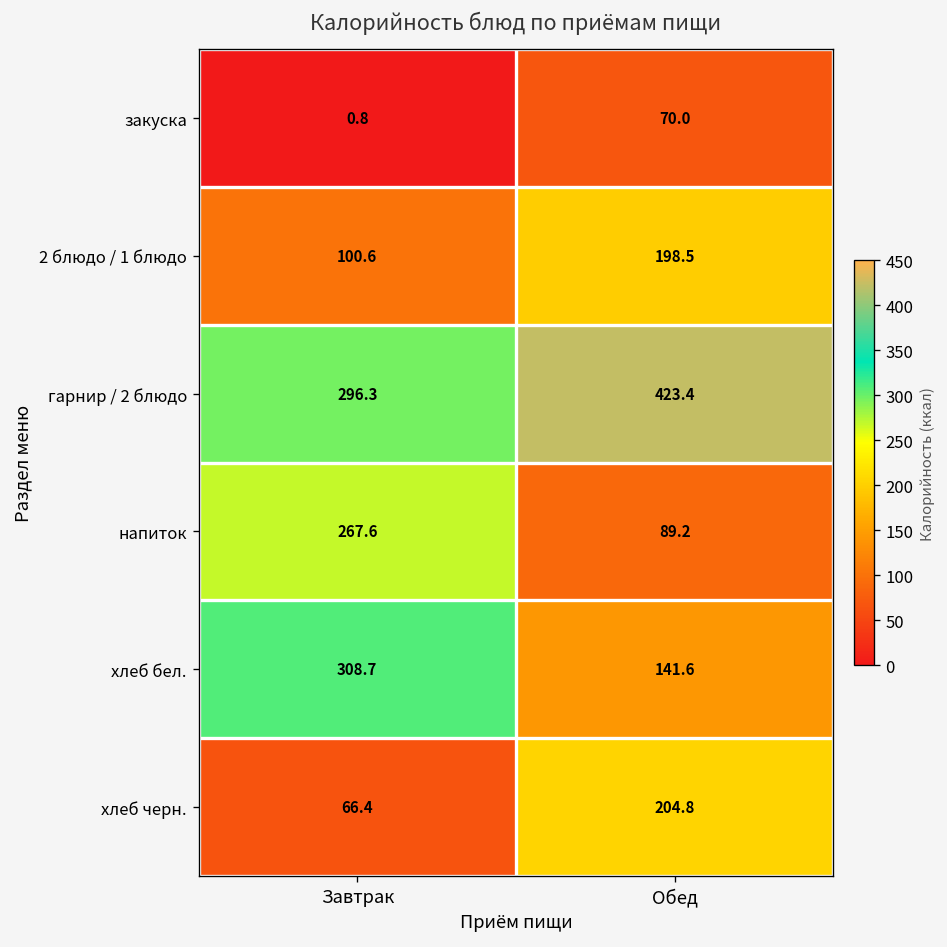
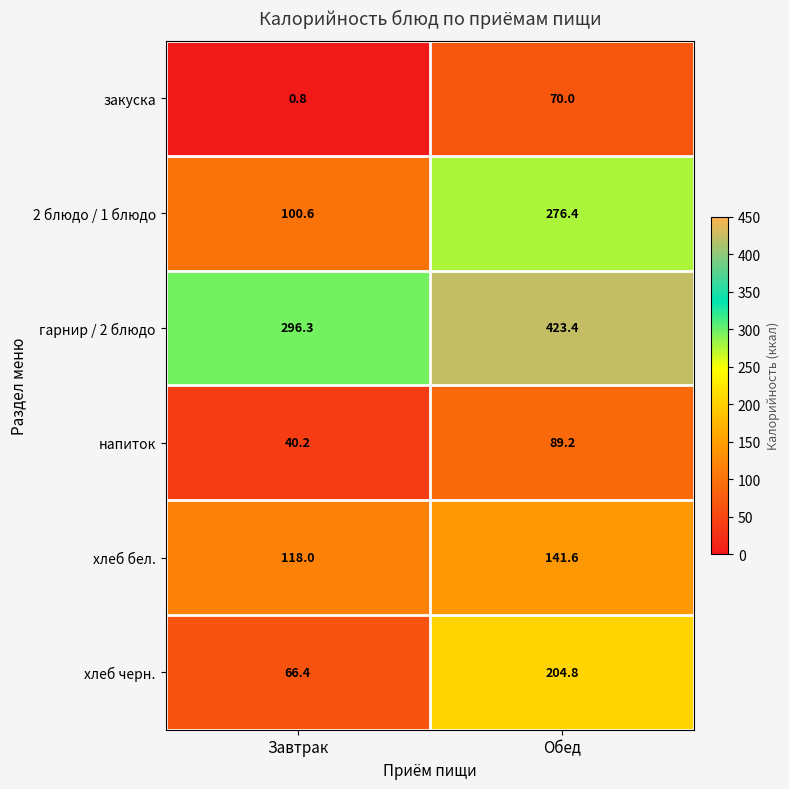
  {
    "закуска": {
      "Завтрак": 0.8,
      "Обед": 70.0
    },
    "2 блюдо / 1 блюдо": {
      "Завтрак": 100.6,
-     "Обед": 198.5
+     "Обед": 276.4
    },
    "гарнир / 2 блюдо": {
      "Завтрак": 296.3,
      "Обед": 423.4
    },
    "напиток": {
-     "Завтрак": 267.6,
+     "Завтрак": 40.2,
      "Обед": 89.2
    },
    "хлеб бел.": {
-     "Завтрак": 308.7,
+     "Завтрак": 118.0,
      "Обед": 141.6
    },
    "хлеб черн.": {
      "Завтрак": 66.4,
      "Обед": 204.8
    }
  }
